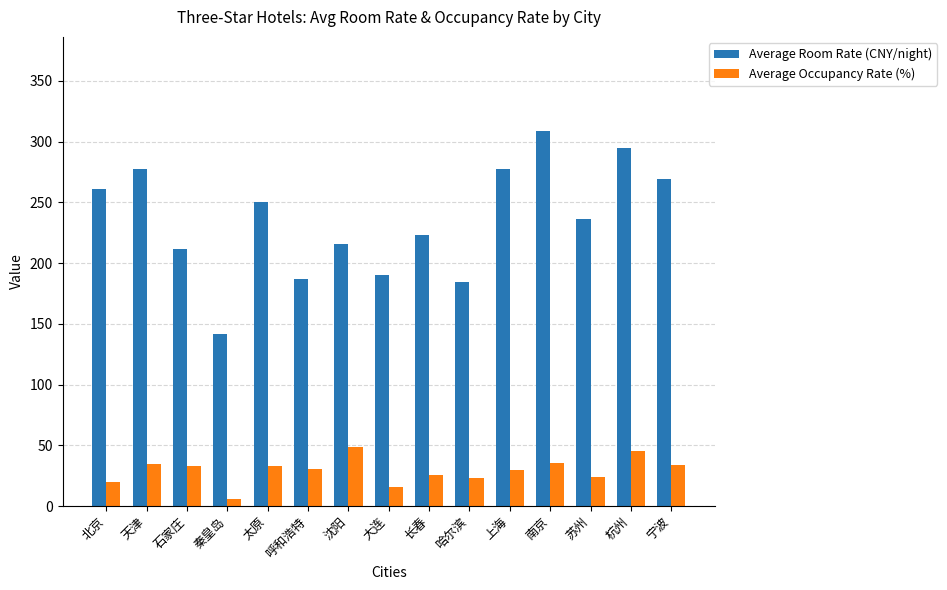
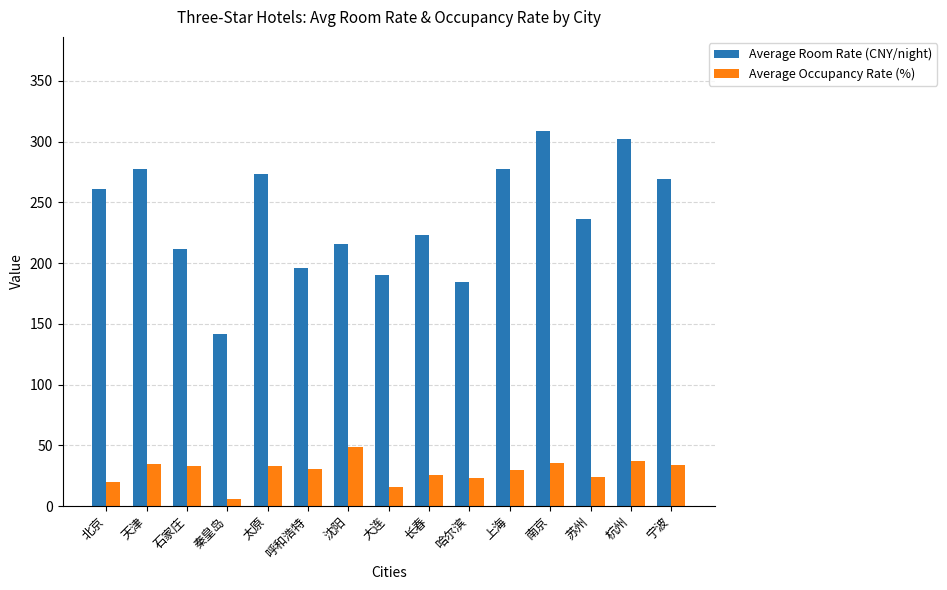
  {
    "Average Room Rate (CNY/night)": {
      "北京": 261,
      "天津": 278,
      "石家庄": 212,
      "秦皇岛": 142,
-     "太原": 250,
-     "呼和浩特": 187,
+     "太原": 273,
+     "呼和浩特": 196,
      "沈阳": 215,
      "大连": 190,
      "长春": 223,
      "哈尔滨": 185,
      "上海": 277,
      "南京": 309,
      "苏州": 237,
-     "杭州": 294,
+     "杭州": 302,
      "宁波": 270
    },
    "Average Occupancy Rate (%)": {
      "北京": 20,
      "天津": 35,
      "石家庄": 33,
      "秦皇岛": 6,
      "太原": 33,
      "呼和浩特": 30,
      "沈阳": 48,
      "大连": 16,
      "长春": 26,
      "哈尔滨": 23,
      "上海": 30,
      "南京": 35,
      "苏州": 24,
-     "杭州": 45,
+     "杭州": 37,
      "宁波": 34
    }
  }
